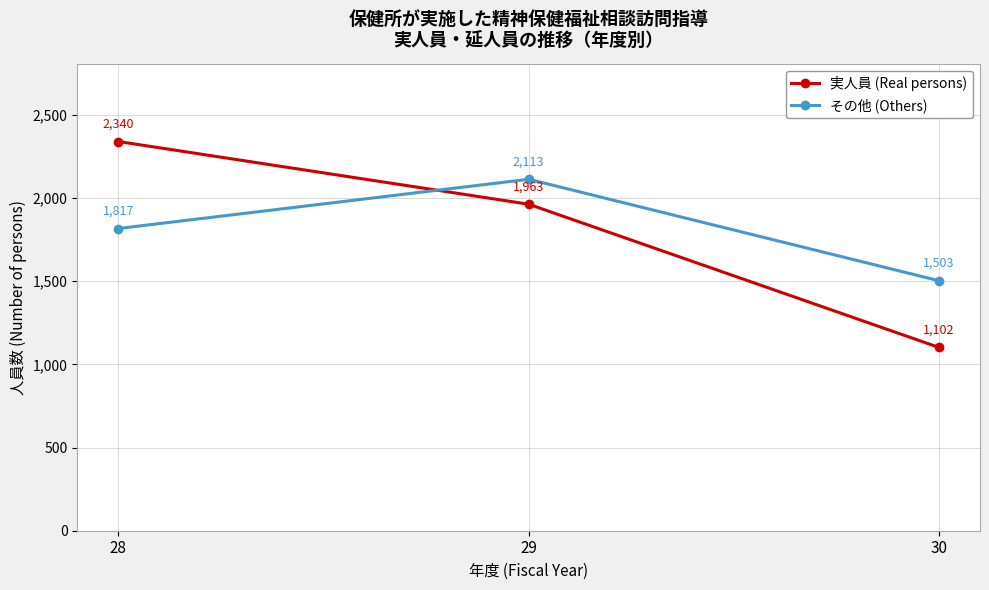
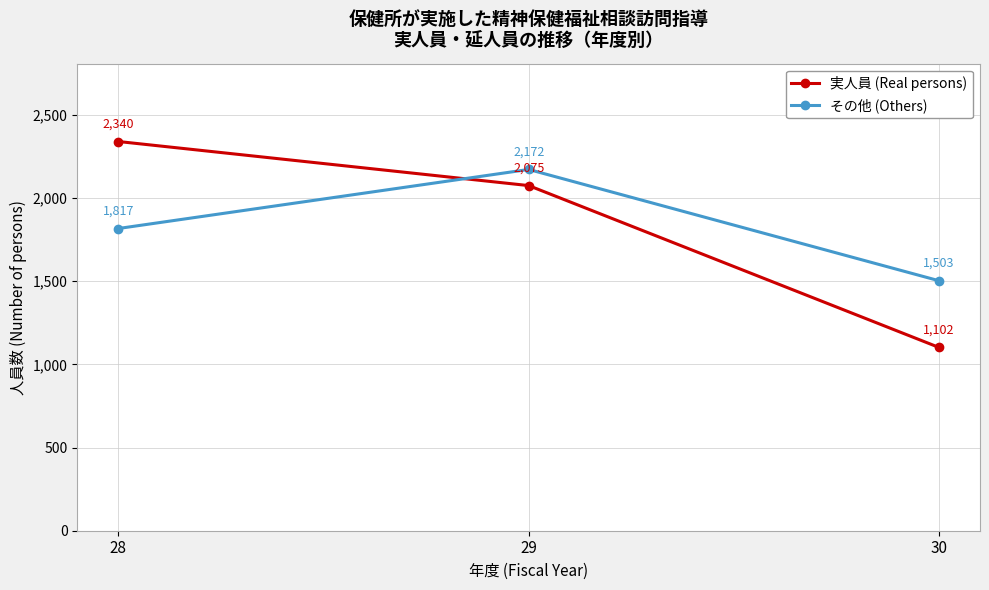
  {
    "実人員 (Real persons)": {
      "28": "2,340",
-     "29": "1,963",
+     "29": "2,075",
      "30": "1,102"
    },
    "その他 (Others)": {
      "28": "1,817",
-     "29": "2,113",
+     "29": "2,172",
      "30": "1,503"
    }
  }
